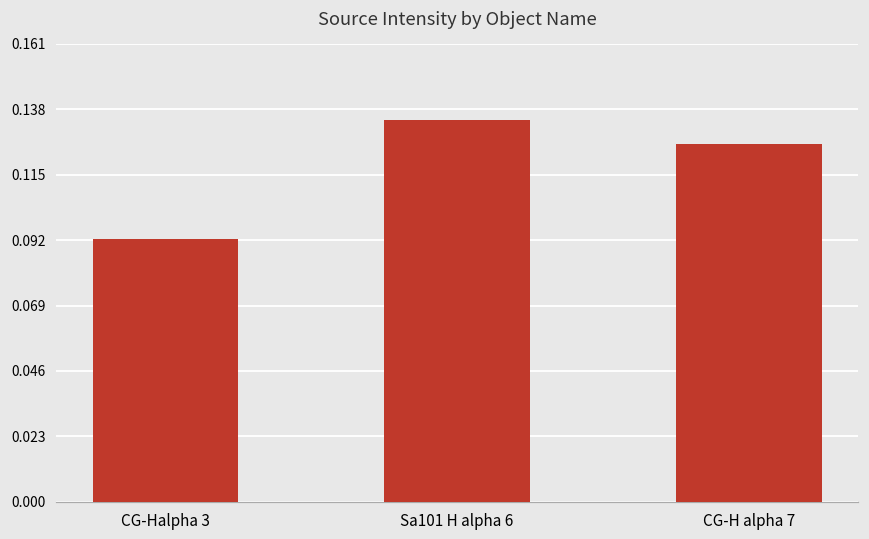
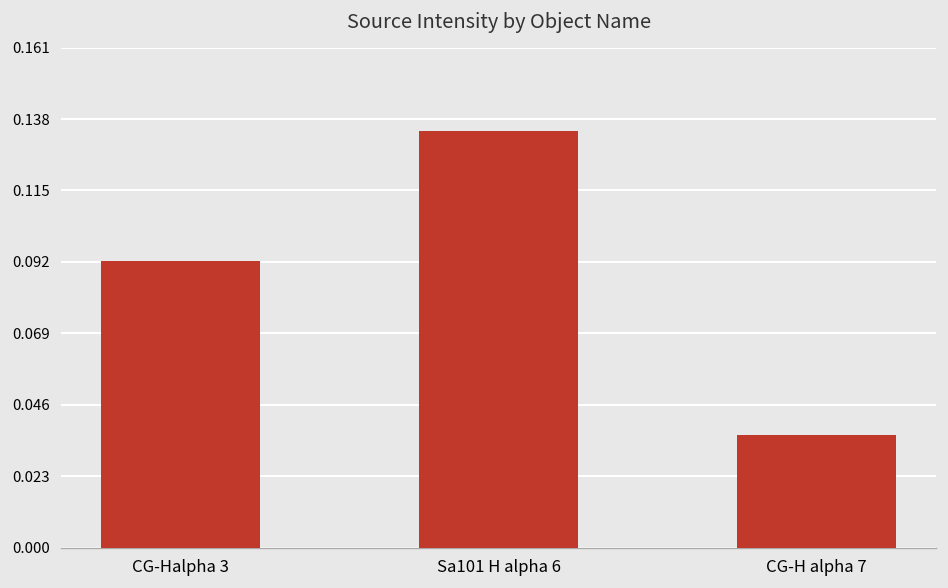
  {
    "CG-Halpha 3": 0.092,
    "Sa101 H alpha 6": 0.134,
-   "CG-H alpha 7": 0.126
+   "CG-H alpha 7": 0.036
  }
